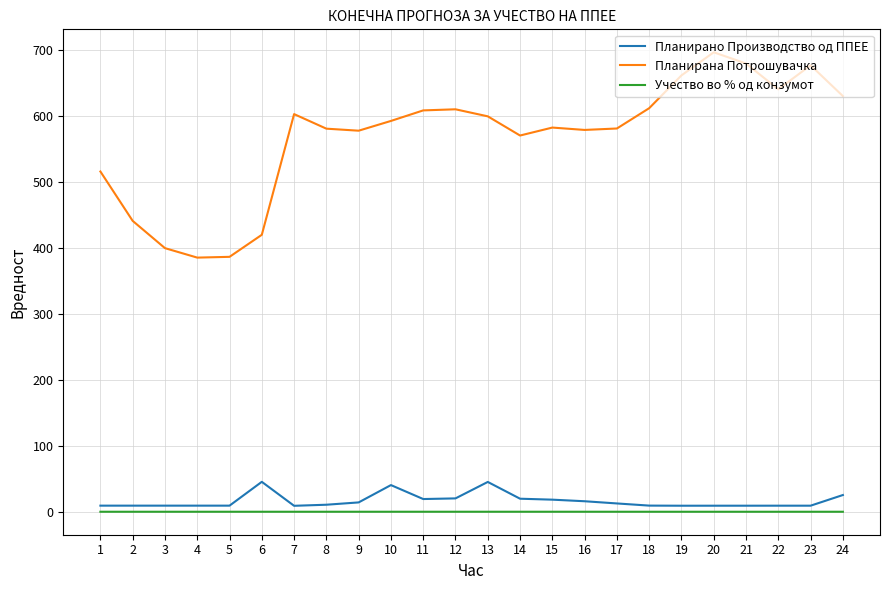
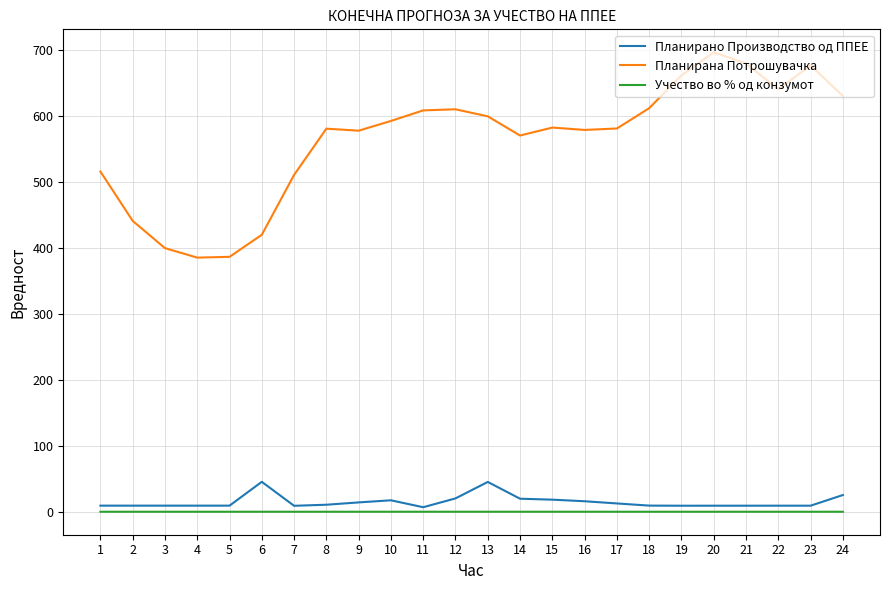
  {
    "Планирано Производство од ППЕЕ": {
      "1": 10,
      "2": 10,
      "3": 10,
      "4": 10,
      "5": 10,
      "6": 50,
      "7": 10,
      "8": 10,
      "9": 10,
-     "10": 40,
-     "11": 20,
+     "10": 20,
+     "11": 10,
      "12": 20,
      "13": 50,
      "14": 20,
      "15": 20,
      "16": 20,
      "17": 10,
      "18": 10,
      "19": 10,
      "20": 10,
      "21": 10,
      "22": 10,
      "23": 10,
      "24": 30
    },
    "Планирана Потрошувачка": {
      "1": 520,
      "2": 440,
      "3": 400,
      "4": 390,
      "5": 390,
      "6": 420,
-     "7": 600,
+     "7": 510,
      "8": 580,
      "9": 580,
      "10": 590,
      "11": 610,
      "12": 610,
      "13": 600,
      "14": 570,
      "15": 580,
      "16": 580,
      "17": 580,
      "18": 610
    },
    "Учество во % од конзумот": {
      "1": 0,
      "2": 0,
      "3": 0,
      "4": 0,
      "5": 0,
      "6": 0,
      "7": 0,
      "8": 0,
      "9": 0,
      "10": 0,
      "11": 0,
      "12": 0,
      "13": 0,
      "14": 0,
      "15": 0,
      "16": 0,
      "17": 0,
      "18": 0,
      "19": 0,
      "20": 0,
      "21": 0,
      "22": 0,
      "23": 0,
      "24": 0
    }
  }
